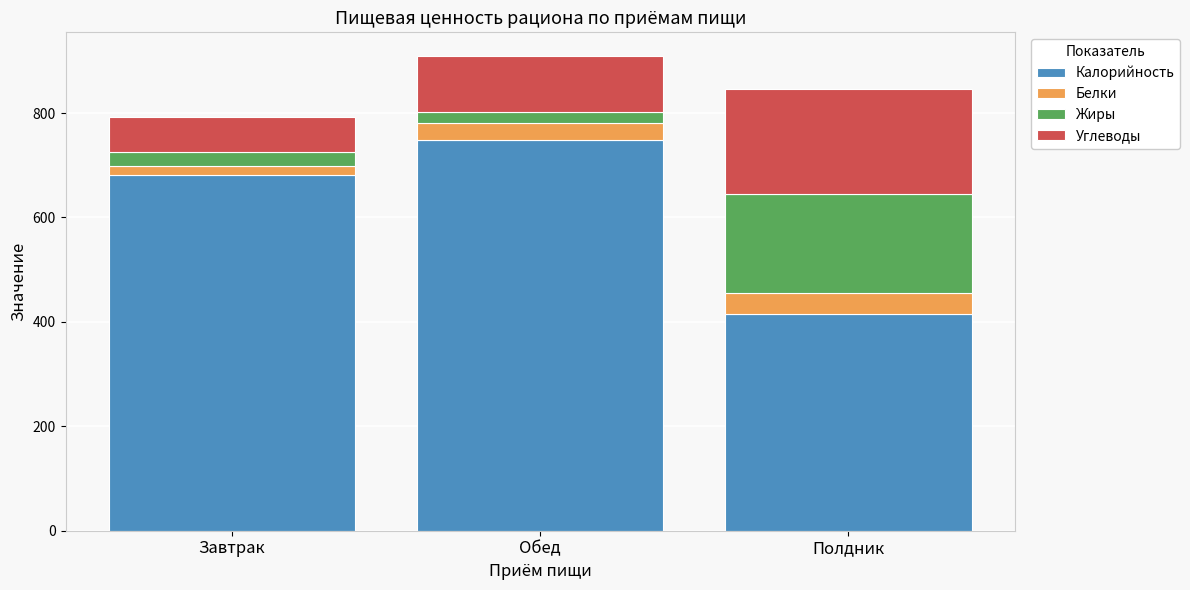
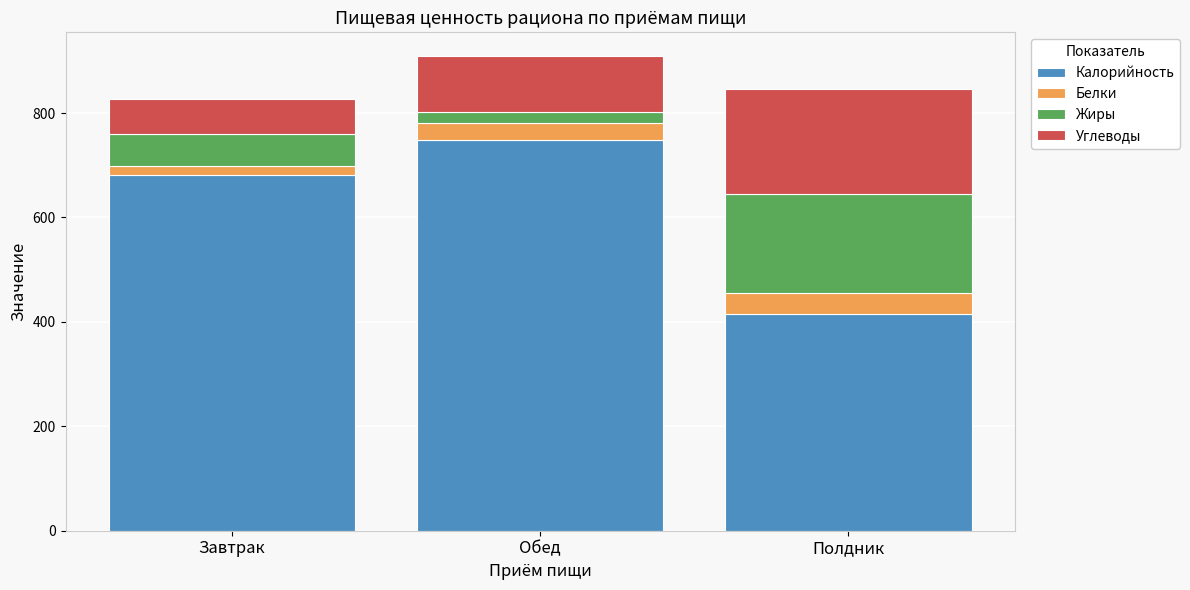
  {
    "Калорийность": {
      "Завтрак": 680,
      "Обед": 750,
      "Полдник": 420
    },
    "Белки": {
      "Завтрак": 20,
      "Обед": 30,
      "Полдник": 40
    },
    "Жиры": {
-     "Завтрак": 30,
+     "Завтрак": 60,
      "Обед": 20,
      "Полдник": 190
    },
    "Углеводы": {
      "Завтрак": 70,
      "Обед": 110,
      "Полдник": 200
    }
  }
